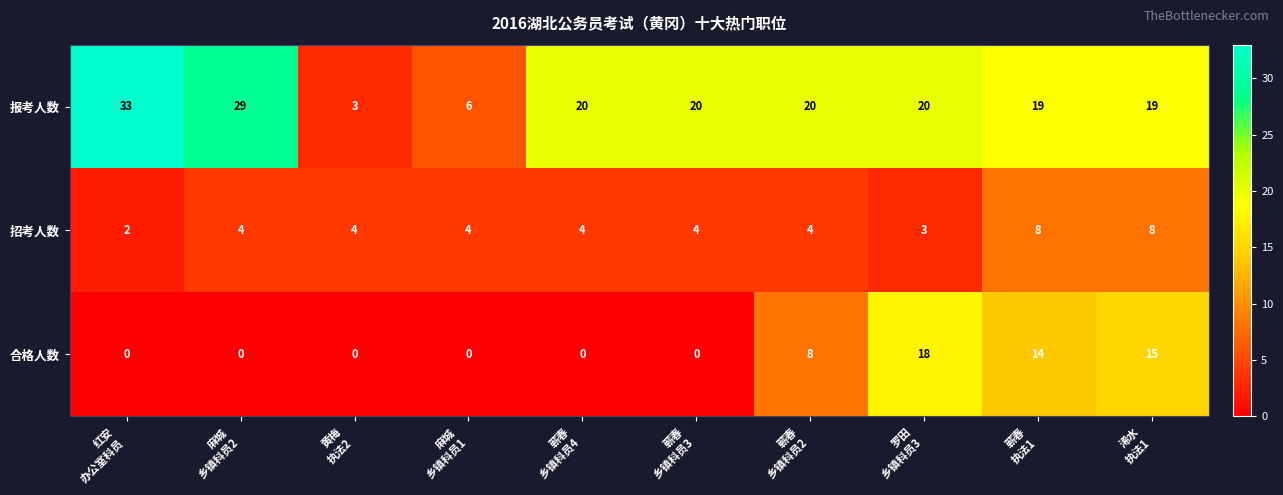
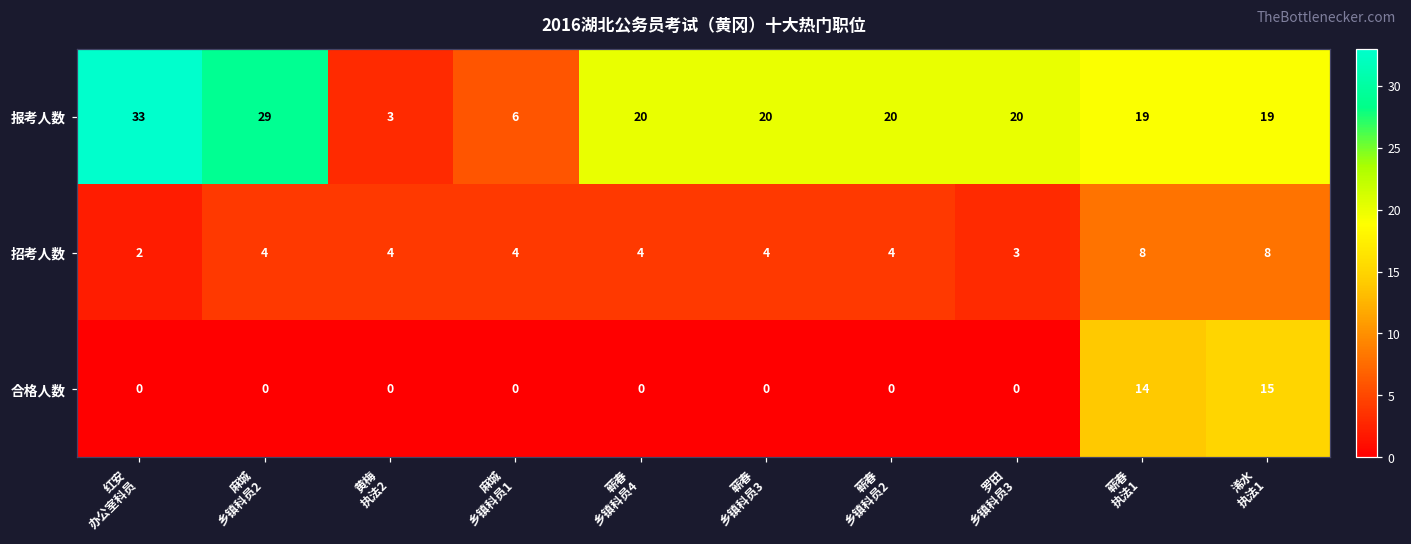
  {
    "报考人数": {
      "红安 办公室科员": 33,
      "麻城 乡镇科员2": 29,
      "黄梅 执法2": 3,
      "麻城 乡镇科员1": 6,
      "蕲春 乡镇科员4": 20,
      "蕲春 乡镇科员3": 20,
      "蕲春 乡镇科员2": 20,
      "罗田 乡镇科员3": 20,
      "蕲春 执法1": 19,
      "浠水 执法1": 19
    },
    "招考人数": {
      "红安 办公室科员": 2,
      "麻城 乡镇科员2": 4,
      "黄梅 执法2": 4,
      "麻城 乡镇科员1": 4,
      "蕲春 乡镇科员4": 4,
      "蕲春 乡镇科员3": 4,
      "蕲春 乡镇科员2": 4,
      "罗田 乡镇科员3": 3,
      "蕲春 执法1": 8,
      "浠水 执法1": 8
    },
    "合格人数": {
      "红安 办公室科员": 0,
      "麻城 乡镇科员2": 0,
      "黄梅 执法2": 0,
      "麻城 乡镇科员1": 0,
      "蕲春 乡镇科员4": 0,
      "蕲春 乡镇科员3": 0,
-     "蕲春 乡镇科员2": 8,
-     "罗田 乡镇科员3": 18,
+     "蕲春 乡镇科员2": 0,
+     "罗田 乡镇科员3": 0,
      "蕲春 执法1": 14,
      "浠水 执法1": 15
    }
  }
